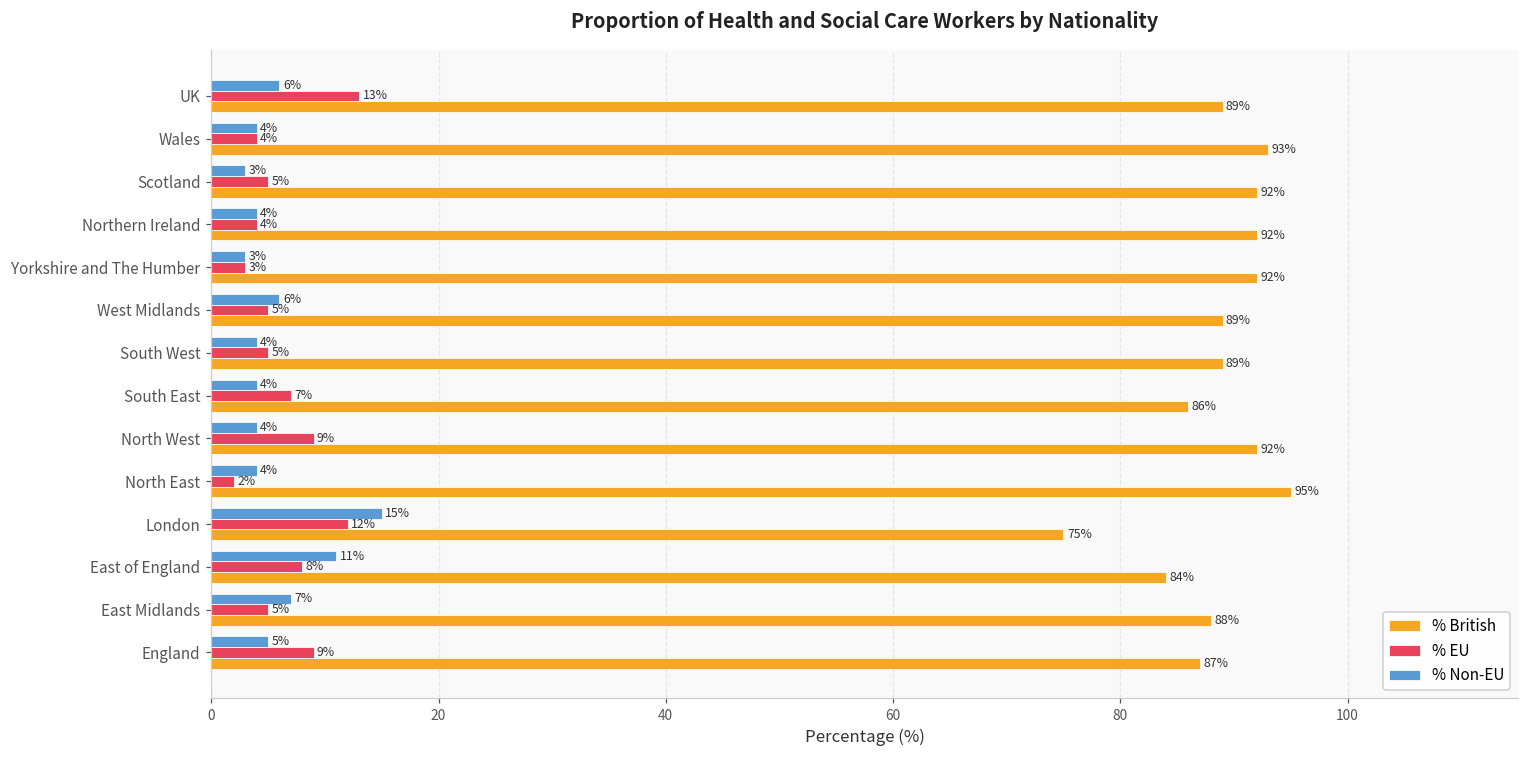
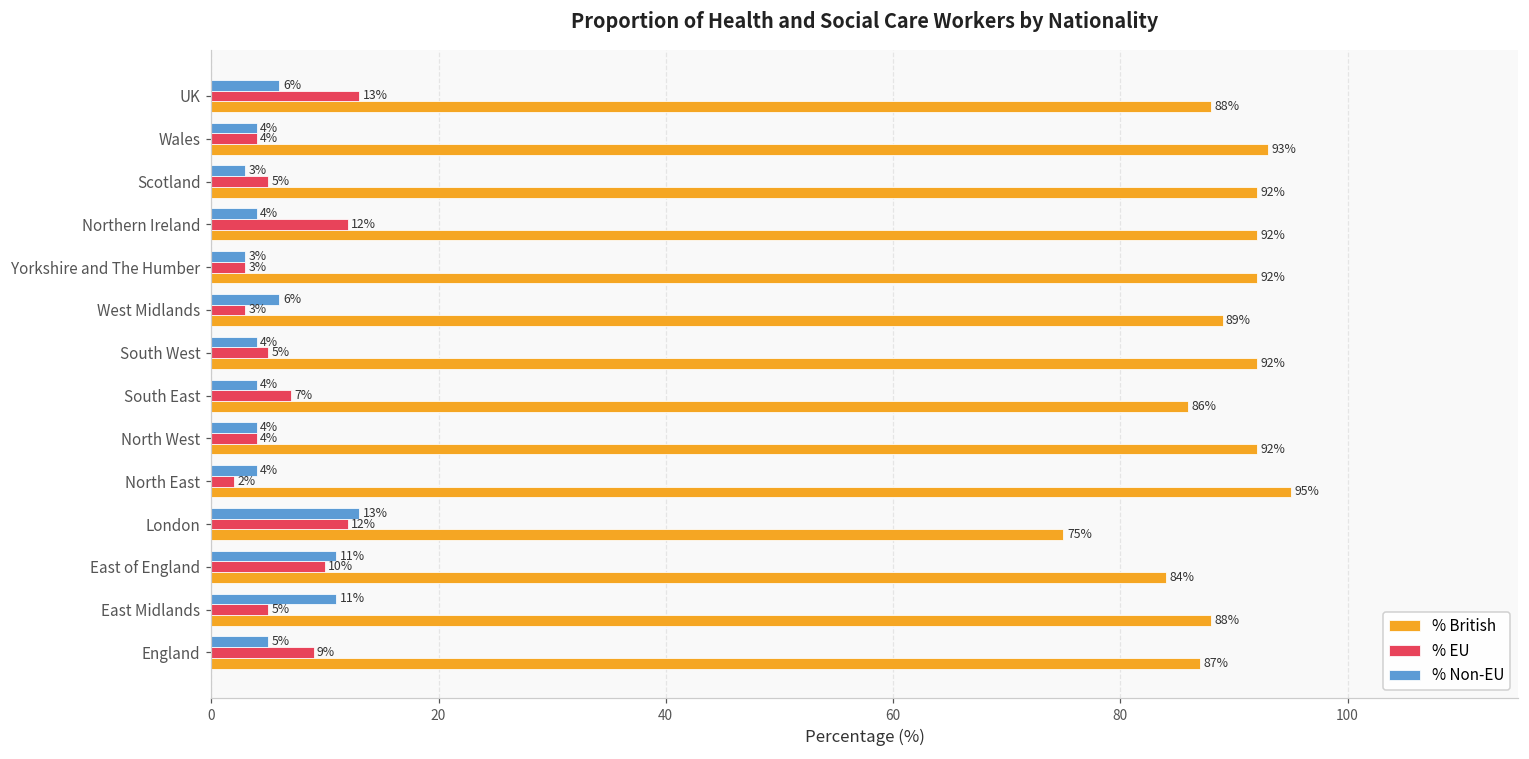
  {
    "% British": {
-     "UK": "89%",
+     "UK": "88%",
      "Wales": "93%",
      "Scotland": "92%",
      "Northern Ireland": "92%",
      "Yorkshire and The Humber": "92%",
      "West Midlands": "89%",
-     "South West": "89%",
+     "South West": "92%",
      "South East": "86%",
      "North West": "92%",
      "North East": "95%",
      "London": "75%",
      "East of England": "84%",
      "East Midlands": "88%",
      "England": "87%"
    },
    "% EU": {
      "UK": "13%",
      "Wales": "4%",
      "Scotland": "5%",
-     "Northern Ireland": "4%",
+     "Northern Ireland": "12%",
      "Yorkshire and The Humber": "3%",
-     "West Midlands": "5%",
+     "West Midlands": "3%",
      "South West": "5%",
      "South East": "7%",
-     "North West": "9%",
+     "North West": "4%",
      "North East": "2%",
      "London": "12%",
-     "East of England": "8%",
+     "East of England": "10%",
      "East Midlands": "5%",
      "England": "9%"
    },
    "% Non-EU": {
      "UK": "6%",
      "Wales": "4%",
      "Scotland": "3%",
      "Northern Ireland": "4%",
      "Yorkshire and The Humber": "3%",
      "West Midlands": "6%",
      "South West": "4%",
      "South East": "4%",
      "North West": "4%",
      "North East": "4%",
-     "London": "15%",
+     "London": "13%",
      "East of England": "11%",
-     "East Midlands": "7%",
+     "East Midlands": "11%",
      "England": "5%"
    }
  }
